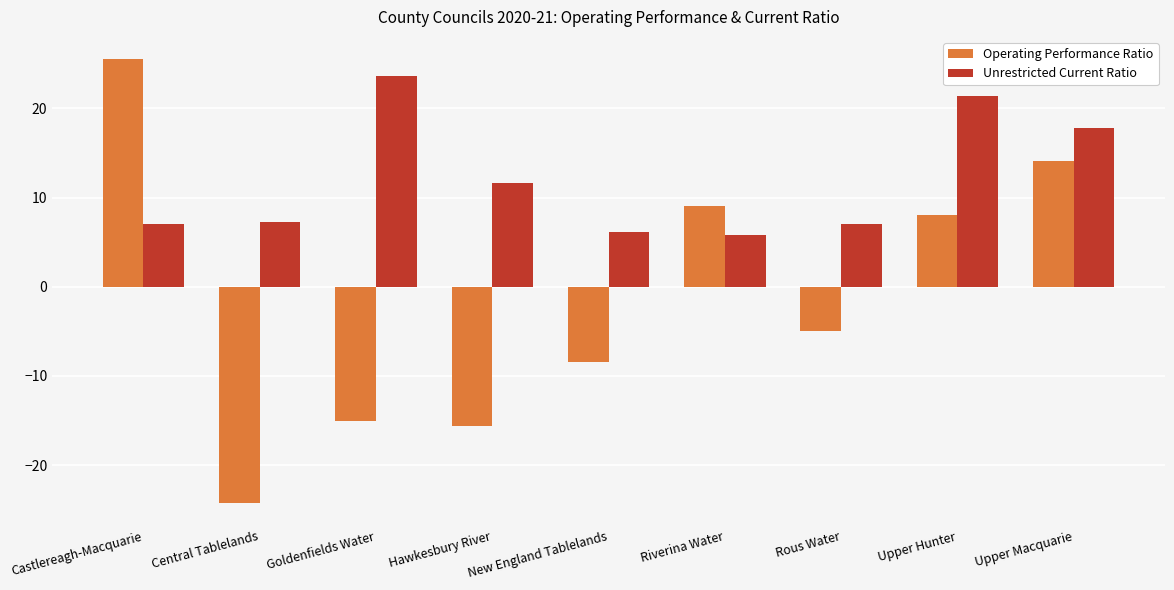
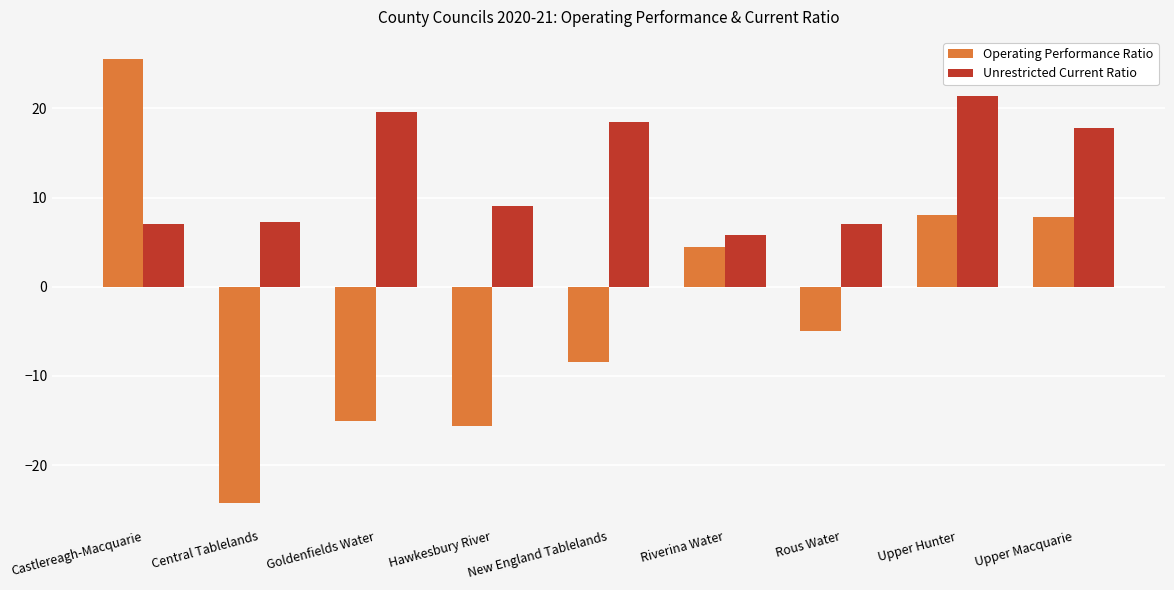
  {
    "Operating Performance Ratio": {
      "Castlereagh-Macquarie": 26,
      "Central Tablelands": -24,
      "Goldenfields Water": -15,
      "Hawkesbury River": -16,
      "New England Tablelands": -8,
-     "Riverina Water": 9,
+     "Riverina Water": 5,
      "Rous Water": -5,
      "Upper Hunter": 8,
-     "Upper Macquarie": 14
+     "Upper Macquarie": 8
    },
    "Unrestricted Current Ratio": {
      "Castlereagh-Macquarie": 7,
      "Central Tablelands": 7,
-     "Goldenfields Water": 24,
-     "Hawkesbury River": 12,
-     "New England Tablelands": 6,
+     "Goldenfields Water": 20,
+     "Hawkesbury River": 9,
+     "New England Tablelands": 18,
      "Riverina Water": 6,
      "Rous Water": 7,
      "Upper Hunter": 21,
      "Upper Macquarie": 18
    }
  }
